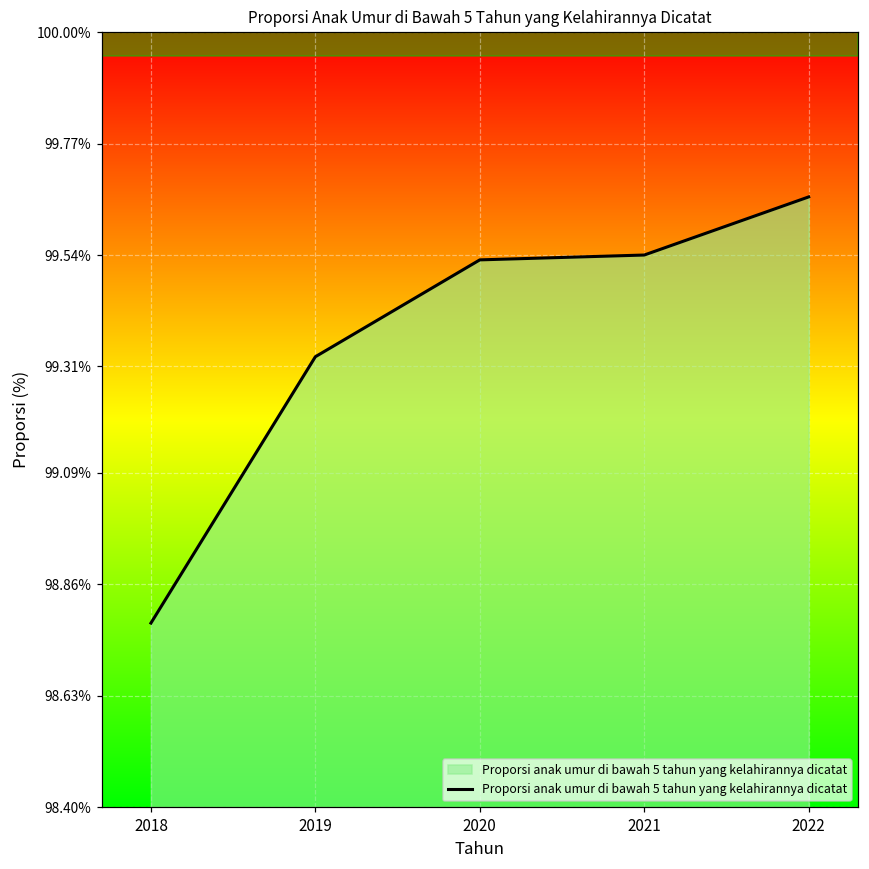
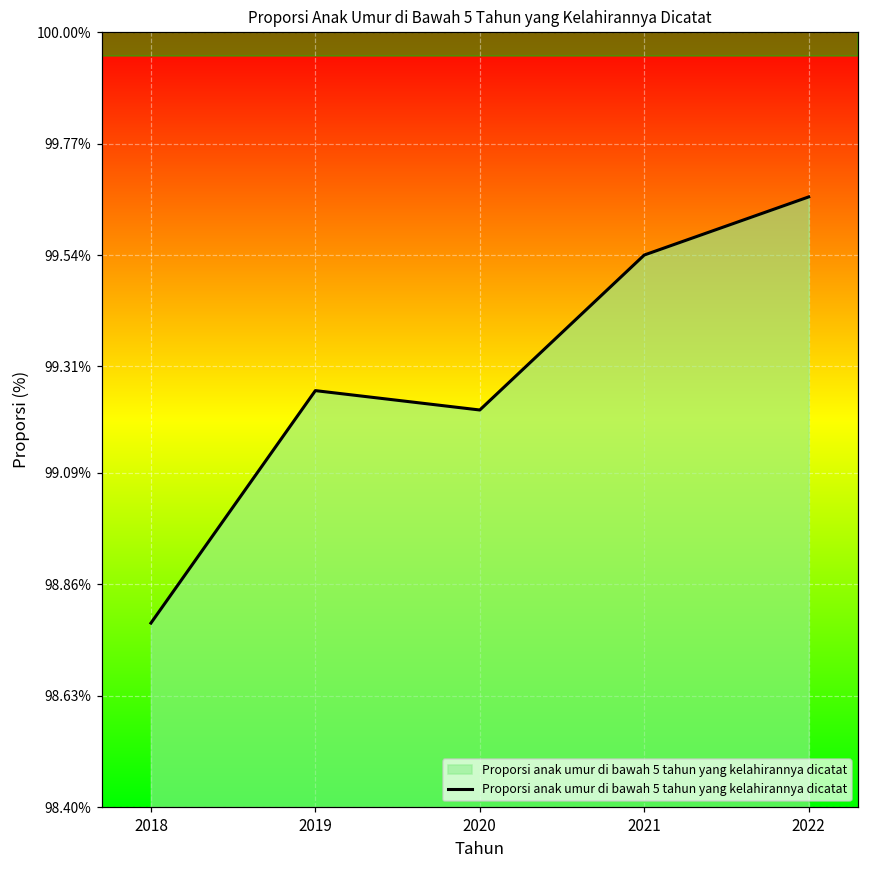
  {
    "2018": "98.78%",
-   "2019": "99.33%",
-   "2020": "99.53%",
+   "2019": "99.26%",
+   "2020": "99.22%",
    "2021": "99.54%",
    "2022": "99.66%"
  }
